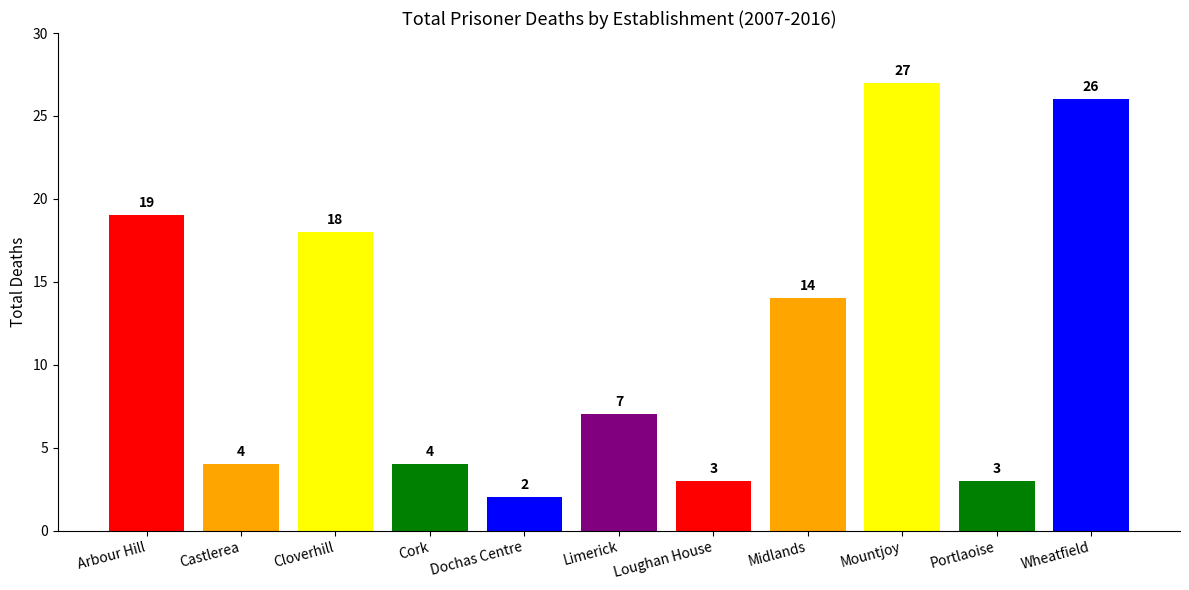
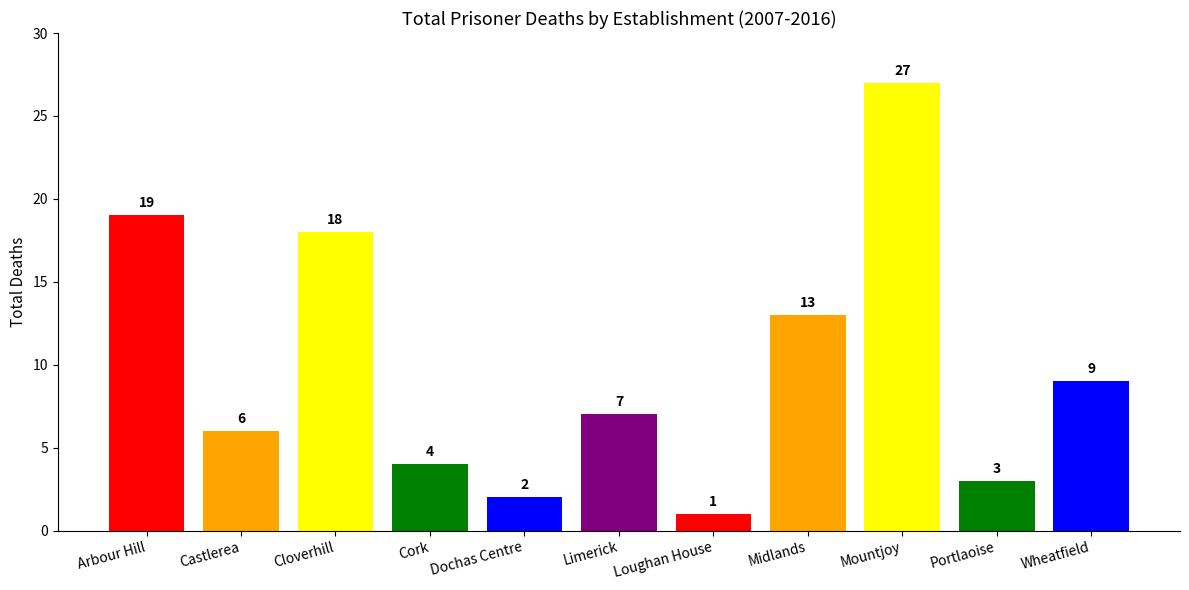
  {
    "Arbour Hill": 19,
-   "Castlerea": 4,
+   "Castlerea": 6,
    "Cloverhill": 18,
    "Cork": 4,
    "Dochas Centre": 2,
    "Limerick": 7,
-   "Loughan House": 3,
-   "Midlands": 14,
+   "Loughan House": 1,
+   "Midlands": 13,
    "Mountjoy": 27,
    "Portlaoise": 3,
-   "Wheatfield": 26
+   "Wheatfield": 9
  }
